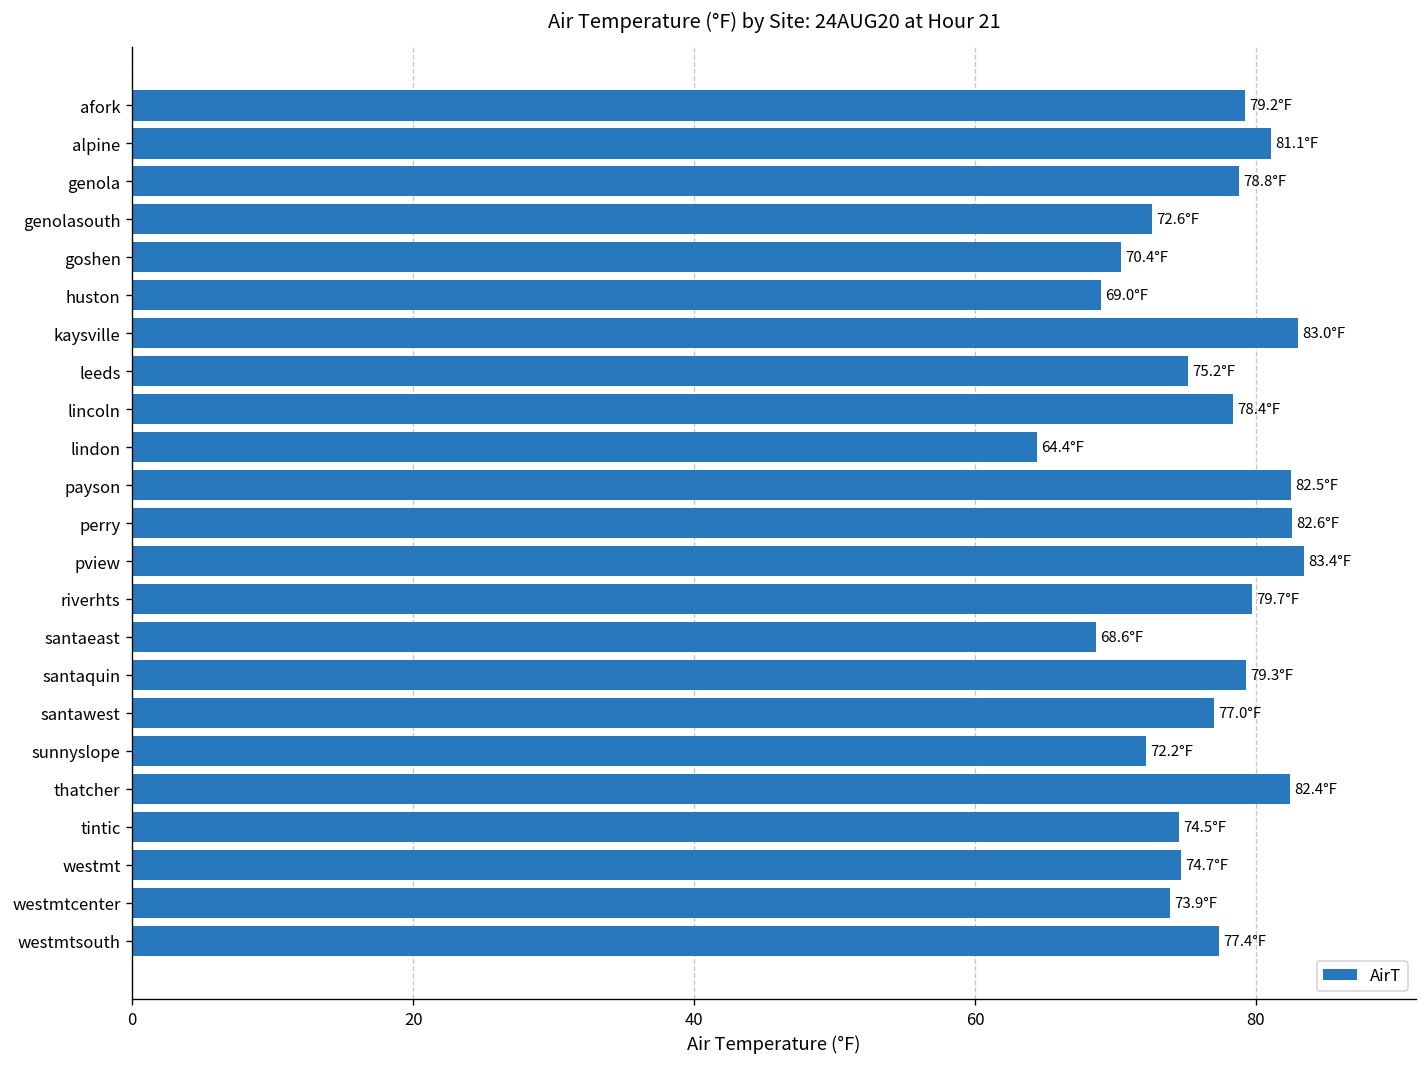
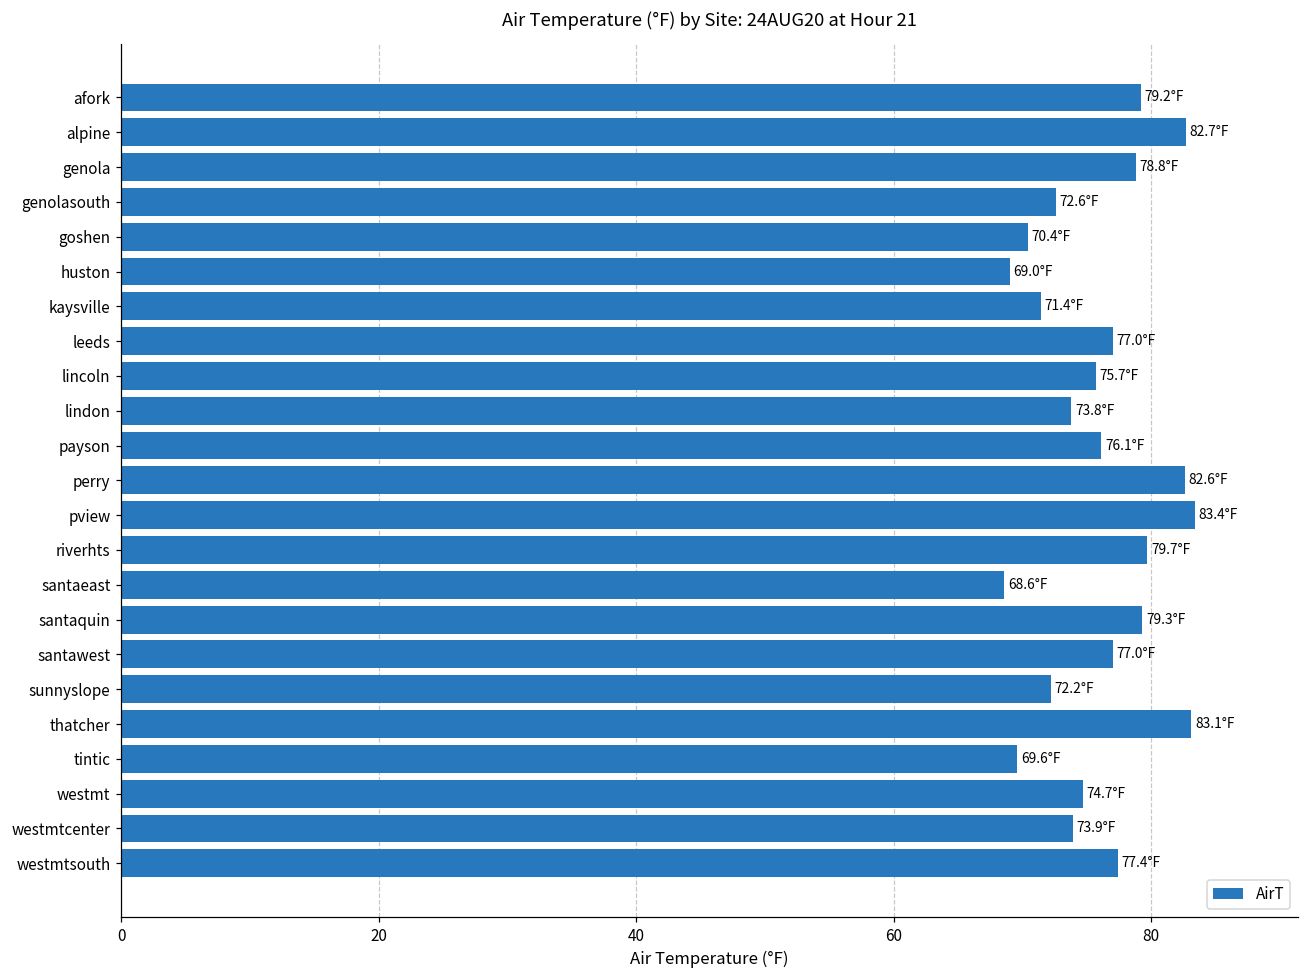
  {
    "afork": "79.2°F",
-   "alpine": "81.1°F",
+   "alpine": "82.7°F",
    "genola": "78.8°F",
    "genolasouth": "72.6°F",
    "goshen": "70.4°F",
    "huston": "69.0°F",
-   "kaysville": "83.0°F",
-   "leeds": "75.2°F",
-   "lincoln": "78.4°F",
-   "lindon": "64.4°F",
-   "payson": "82.5°F",
+   "kaysville": "71.4°F",
+   "leeds": "77.0°F",
+   "lincoln": "75.7°F",
+   "lindon": "73.8°F",
+   "payson": "76.1°F",
    "perry": "82.6°F",
    "pview": "83.4°F",
    "riverhts": "79.7°F",
    "santaeast": "68.6°F",
    "santaquin": "79.3°F",
    "santawest": "77.0°F",
    "sunnyslope": "72.2°F",
-   "thatcher": "82.4°F",
-   "tintic": "74.5°F",
+   "thatcher": "83.1°F",
+   "tintic": "69.6°F",
    "westmt": "74.7°F",
    "westmtcenter": "73.9°F",
    "westmtsouth": "77.4°F"
  }
